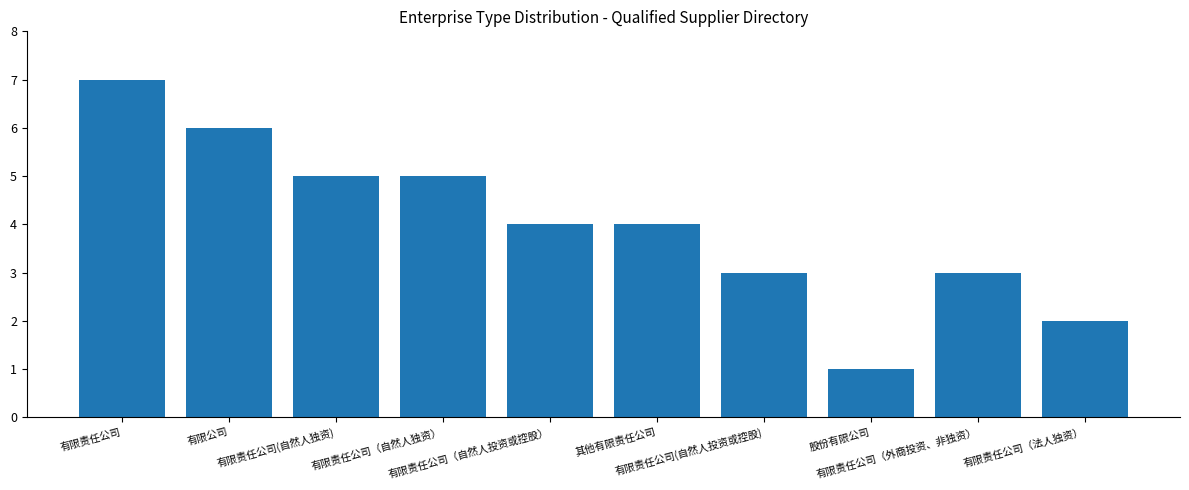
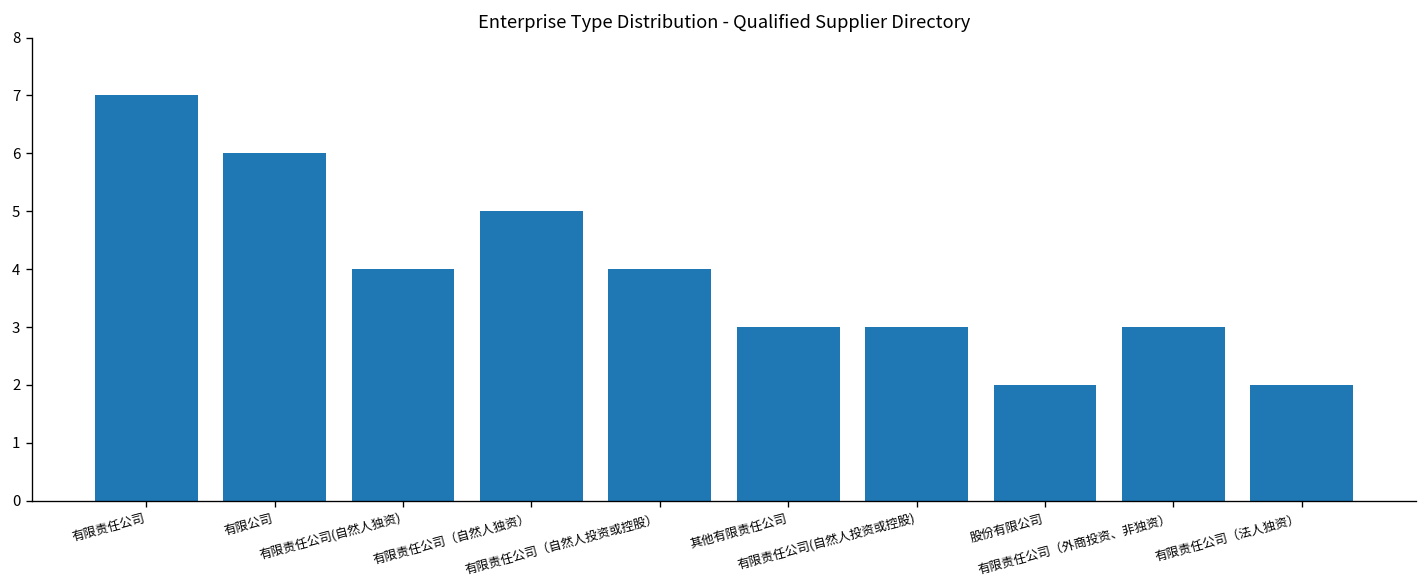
  {
    "有限责任公司": 7,
    "有限公司": 6,
-   "有限责任公司(自然人独资)": 5,
+   "有限责任公司(自然人独资)": 4,
    "有限责任公司（自然人独资）": 5,
    "有限责任公司（自然人投资或控股）": 4,
-   "其他有限责任公司": 4,
+   "其他有限责任公司": 3,
    "有限责任公司(自然人投资或控股)": 3,
-   "股份有限公司": 1,
+   "股份有限公司": 2,
    "有限责任公司（外商投资、非独资）": 3,
    "有限责任公司（法人独资）": 2
  }
